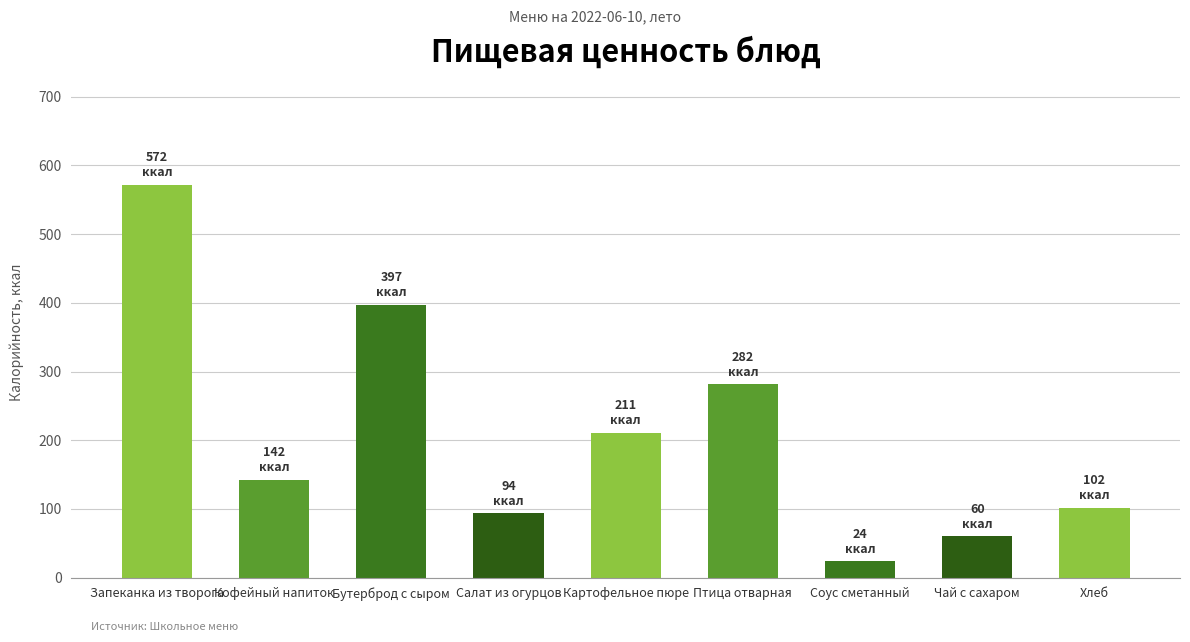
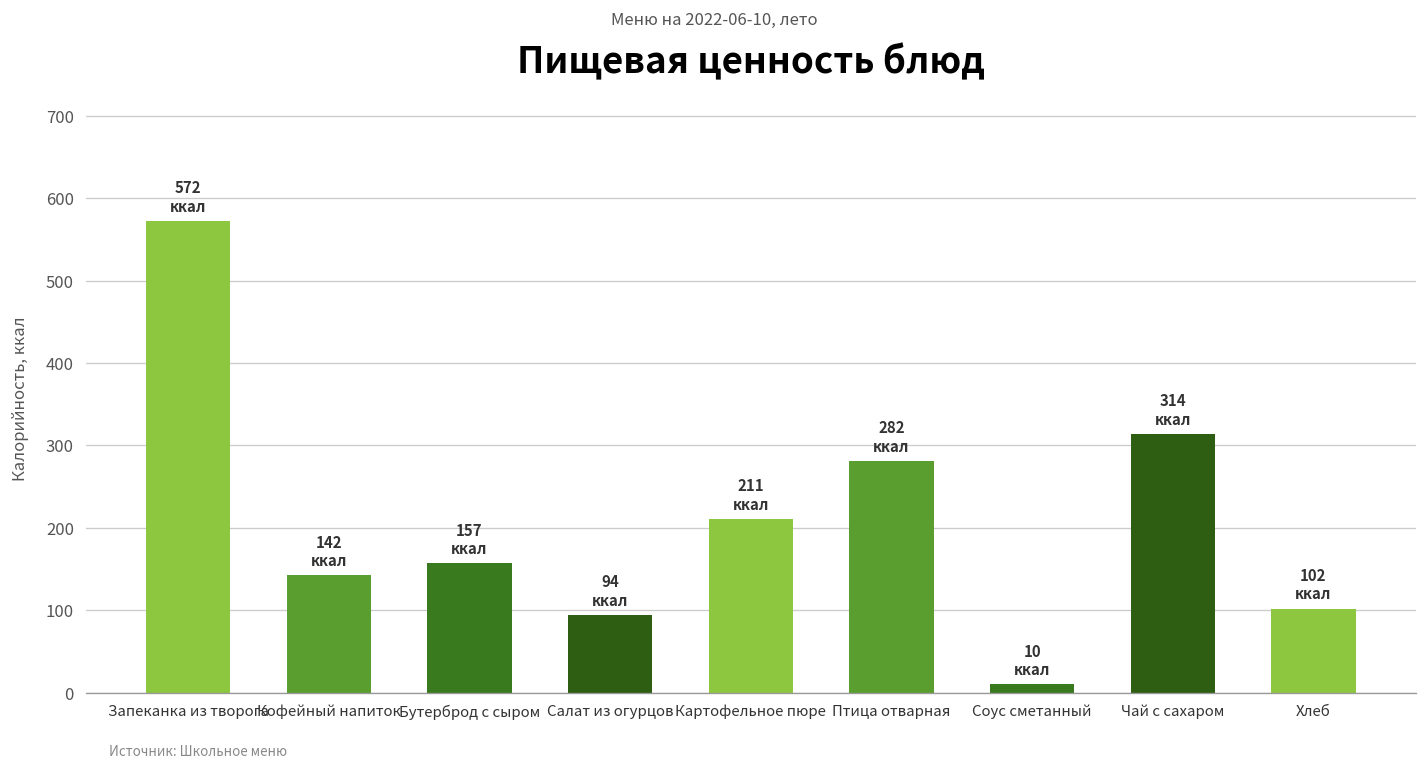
  {
    "Запеканка из творога": 572,
    "Кофейный напиток": 142,
-   "Бутерброд с сыром": 397,
+   "Бутерброд с сыром": 157,
    "Салат из огурцов": 94,
    "Картофельное пюре": 211,
    "Птица отварная": 282,
-   "Соус сметанный": 24,
-   "Чай с сахаром": 60,
+   "Соус сметанный": 10,
+   "Чай с сахаром": 314,
    "Хлеб": 102
  }
